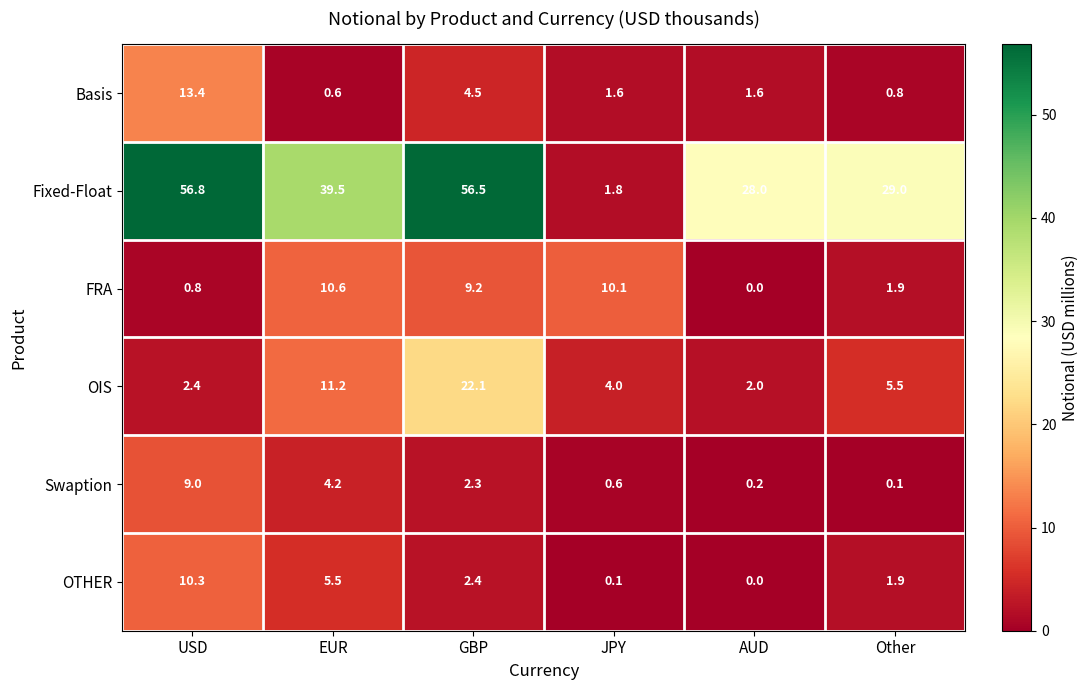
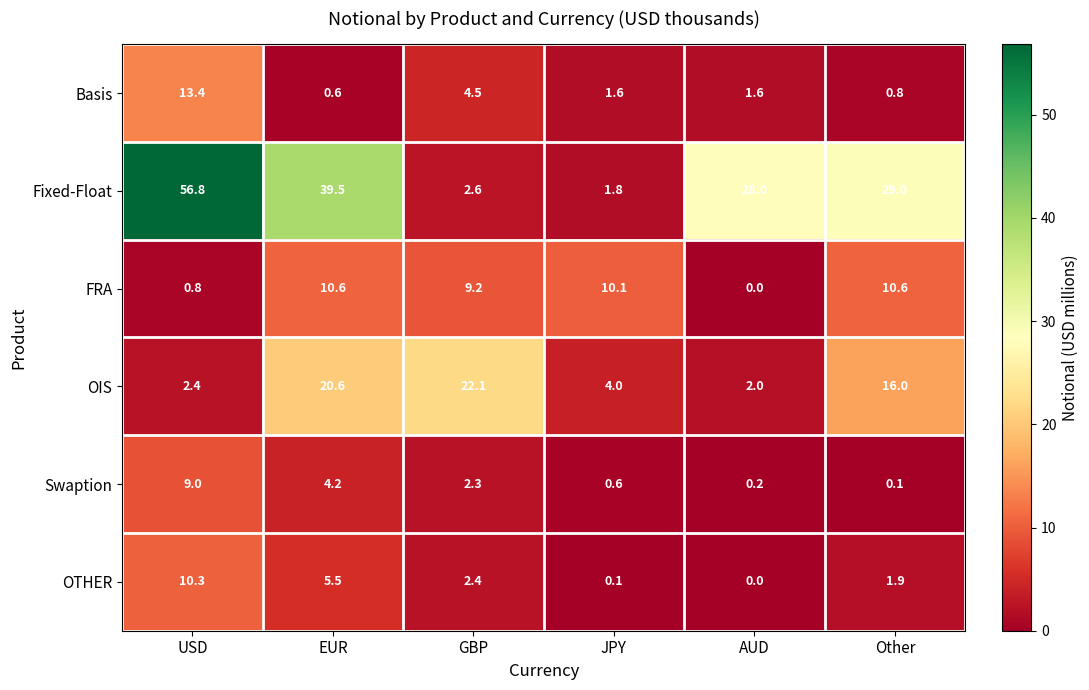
  {
    "Basis": {
      "USD": 13.4,
      "EUR": 0.6,
      "GBP": 4.5,
      "JPY": 1.6,
      "AUD": 1.6,
      "Other": 0.8
    },
    "Fixed-Float": {
      "USD": 56.8,
      "EUR": 39.5,
-     "GBP": 56.5,
+     "GBP": 2.6,
      "JPY": 1.8,
      "AUD": 28.0,
      "Other": 29.0
    },
    "FRA": {
      "USD": 0.8,
      "EUR": 10.6,
      "GBP": 9.2,
      "JPY": 10.1,
      "AUD": 0.0,
-     "Other": 1.9
+     "Other": 10.6
    },
    "OIS": {
      "USD": 2.4,
-     "EUR": 11.2,
+     "EUR": 20.6,
      "GBP": 22.1,
      "JPY": 4.0,
      "AUD": 2.0,
-     "Other": 5.5
+     "Other": 16.0
    },
    "Swaption": {
      "USD": 9.0,
      "EUR": 4.2,
      "GBP": 2.3,
      "JPY": 0.6,
      "AUD": 0.2,
      "Other": 0.1
    },
    "OTHER": {
      "USD": 10.3,
      "EUR": 5.5,
      "GBP": 2.4,
      "JPY": 0.1,
      "AUD": 0.0,
      "Other": 1.9
    }
  }
